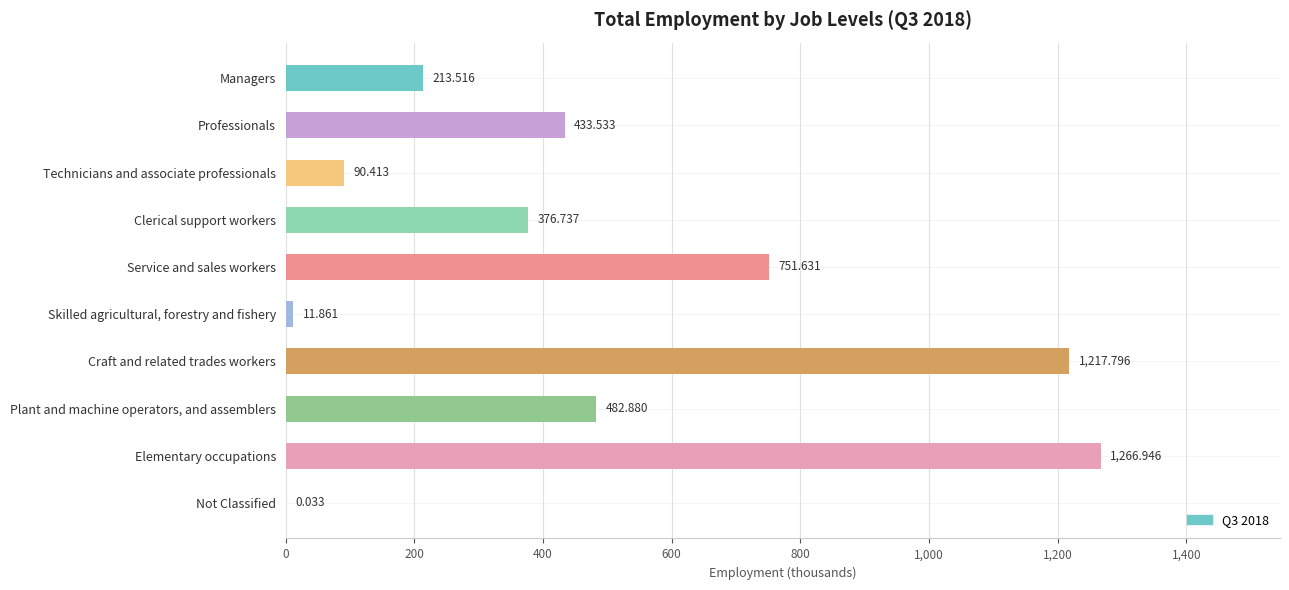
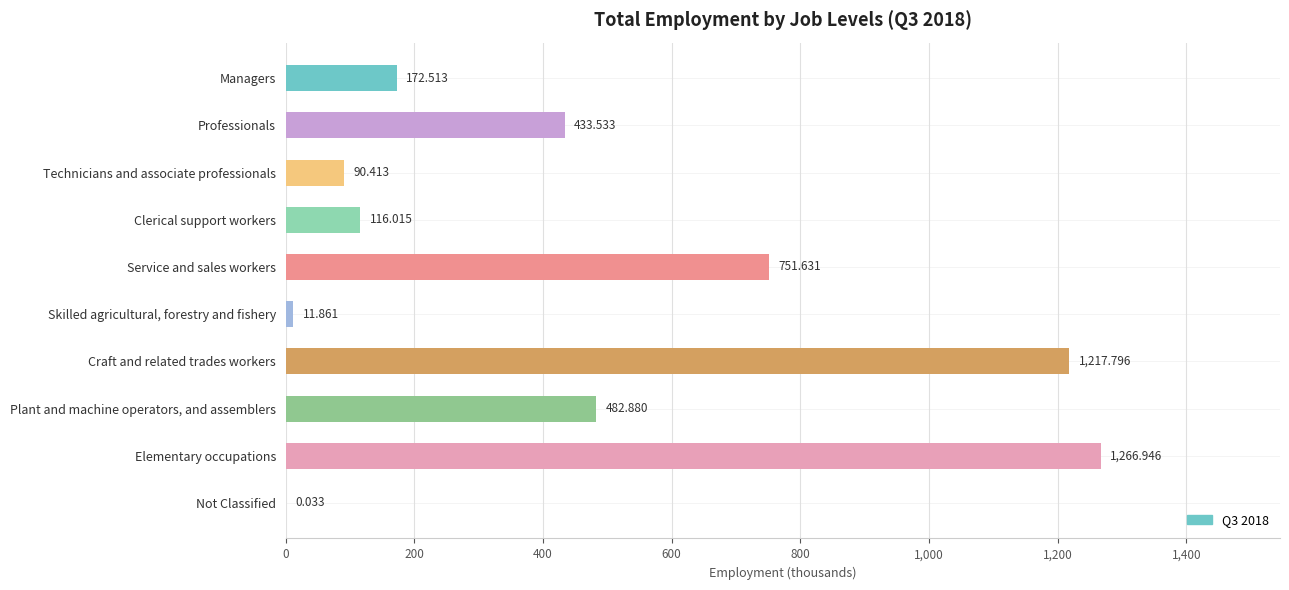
  {
-   "Managers": "213.516",
+   "Managers": "172.513",
    "Professionals": "433.533",
    "Technicians and associate professionals": "90.413",
-   "Clerical support workers": "376.737",
+   "Clerical support workers": "116.015",
    "Service and sales workers": "751.631",
    "Skilled agricultural, forestry and fishery": "11.861",
    "Craft and related trades workers": "1,217.796",
    "Plant and machine operators, and assemblers": "482.880",
    "Elementary occupations": "1,266.946",
    "Not Classified": "0.033"
  }
